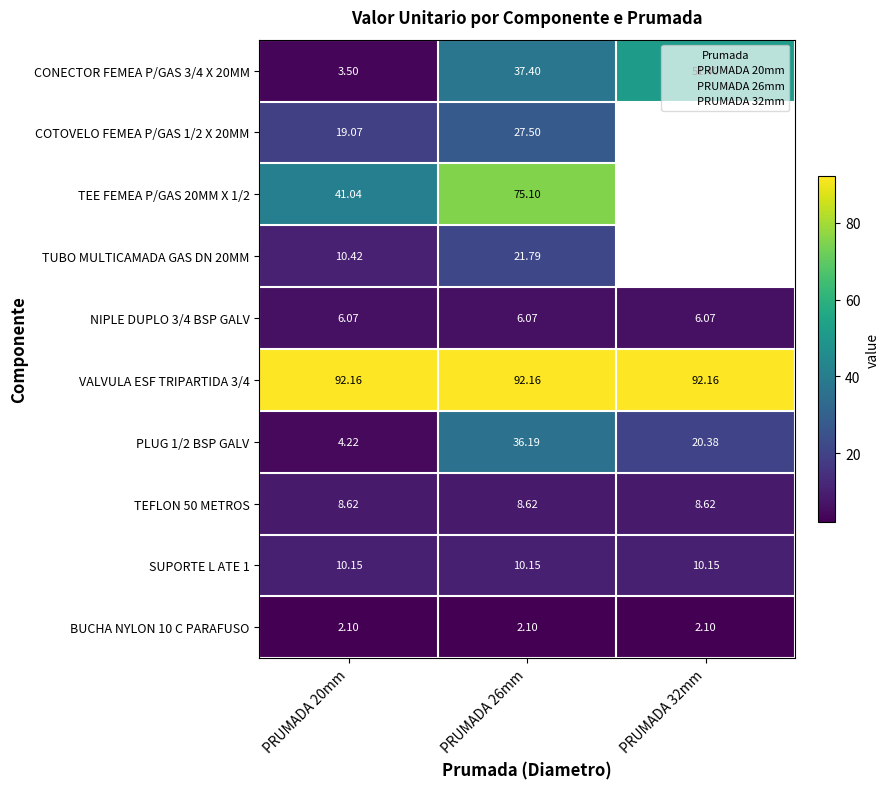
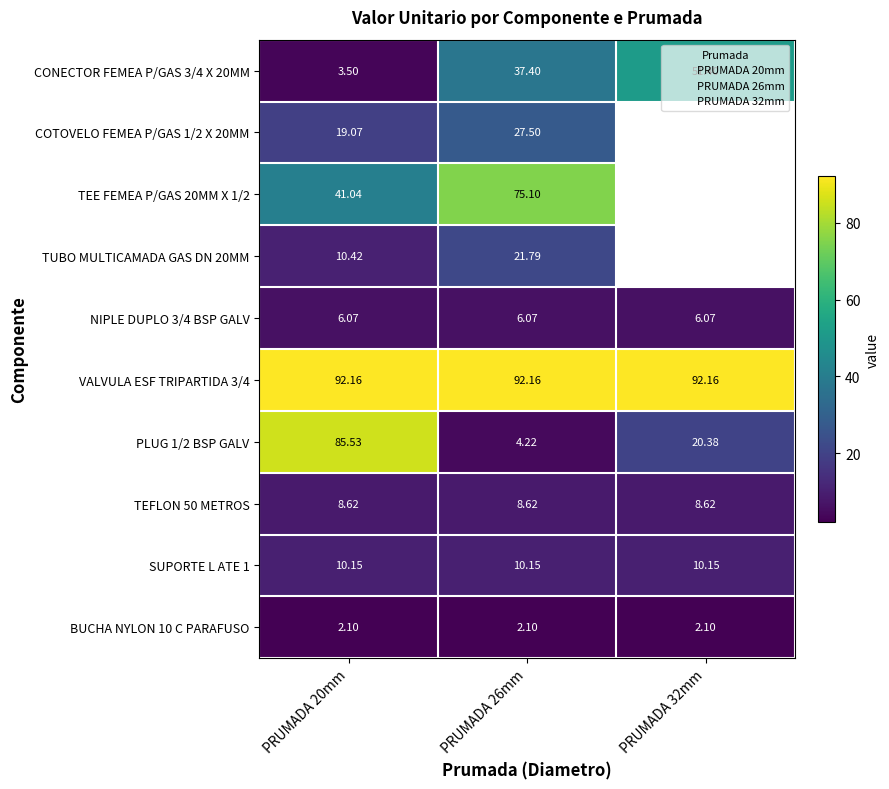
  {
    "CONECTOR FEMEA P/GAS 3/4 X 20MM": {
      "PRUMADA 20mm": 3.50,
      "PRUMADA 26mm": 37.40
    },
    "COTOVELO FEMEA P/GAS 1/2 X 20MM": {
      "PRUMADA 20mm": 19.07,
      "PRUMADA 26mm": 27.50
    },
    "TEE FEMEA P/GAS 20MM X 1/2": {
      "PRUMADA 20mm": 41.04,
      "PRUMADA 26mm": 75.10
    },
    "TUBO MULTICAMADA GAS DN 20MM": {
      "PRUMADA 20mm": 10.42,
      "PRUMADA 26mm": 21.79
    },
    "NIPLE DUPLO 3/4 BSP GALV": {
      "PRUMADA 20mm": 6.07,
      "PRUMADA 26mm": 6.07,
      "PRUMADA 32mm": 6.07
    },
    "VALVULA ESF TRIPARTIDA 3/4": {
      "PRUMADA 20mm": 92.16,
      "PRUMADA 26mm": 92.16,
      "PRUMADA 32mm": 92.16
    },
    "PLUG 1/2 BSP GALV": {
-     "PRUMADA 20mm": 4.22,
-     "PRUMADA 26mm": 36.19,
+     "PRUMADA 20mm": 85.53,
+     "PRUMADA 26mm": 4.22,
      "PRUMADA 32mm": 20.38
    },
    "TEFLON 50 METROS": {
      "PRUMADA 20mm": 8.62,
      "PRUMADA 26mm": 8.62,
      "PRUMADA 32mm": 8.62
    },
    "SUPORTE L ATE 1": {
      "PRUMADA 20mm": 10.15,
      "PRUMADA 26mm": 10.15,
      "PRUMADA 32mm": 10.15
    },
    "BUCHA NYLON 10 C PARAFUSO": {
      "PRUMADA 20mm": 2.10,
      "PRUMADA 26mm": 2.10,
      "PRUMADA 32mm": 2.10
    }
  }
